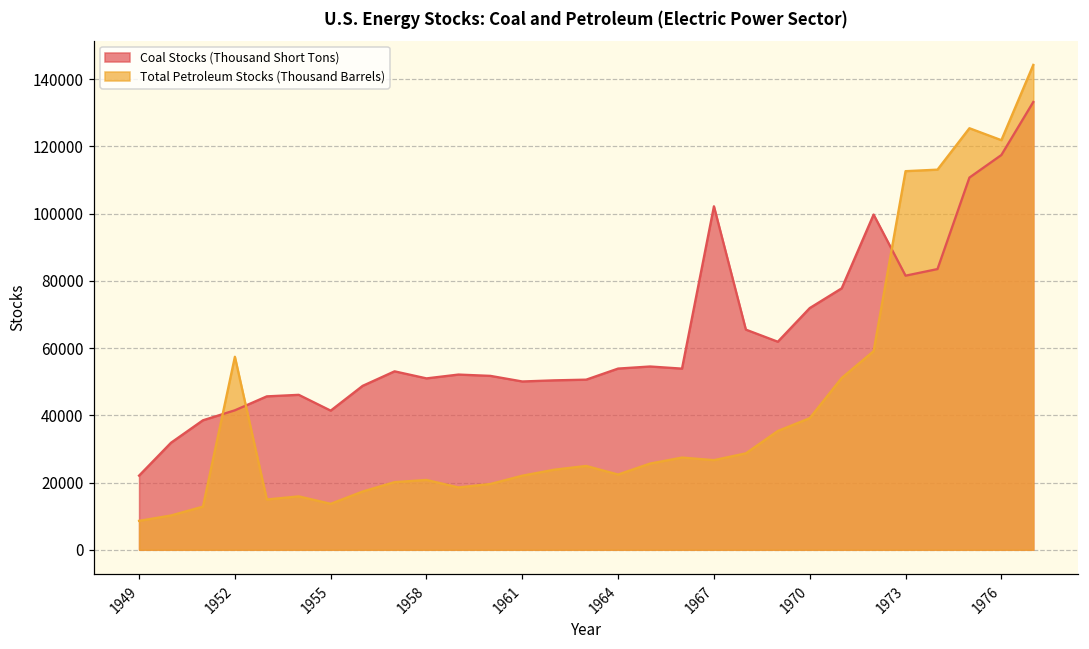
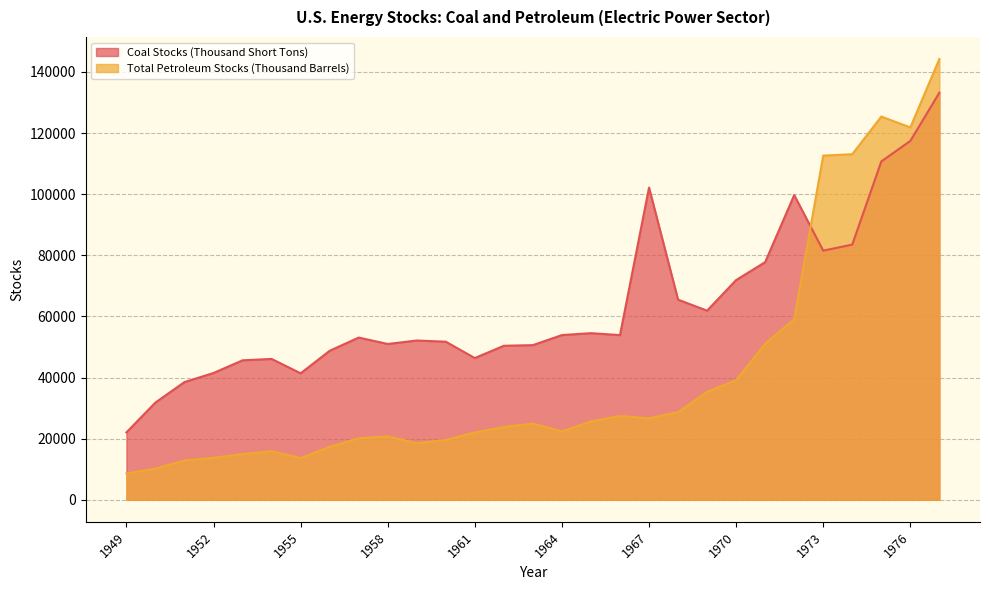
  {
    "Coal Stocks (Thousand Short Tons)": {
      "1949": 22000,
      "1952": 41000,
      "1955": 41000,
      "1958": 51000,
-     "1961": 50000,
+     "1961": 46000,
      "1964": 54000,
      "1967": 102000,
      "1970": 72000,
      "1973": 82000,
      "1976": 117000
    },
    "Total Petroleum Stocks (Thousand Barrels)": {
      "1949": 9000,
-     "1952": 57000,
+     "1952": 14000,
      "1955": 14000,
      "1958": 21000,
      "1961": 22000,
      "1964": 22000,
      "1967": 27000,
      "1970": 39000,
      "1973": 113000,
      "1976": 122000
    }
  }
